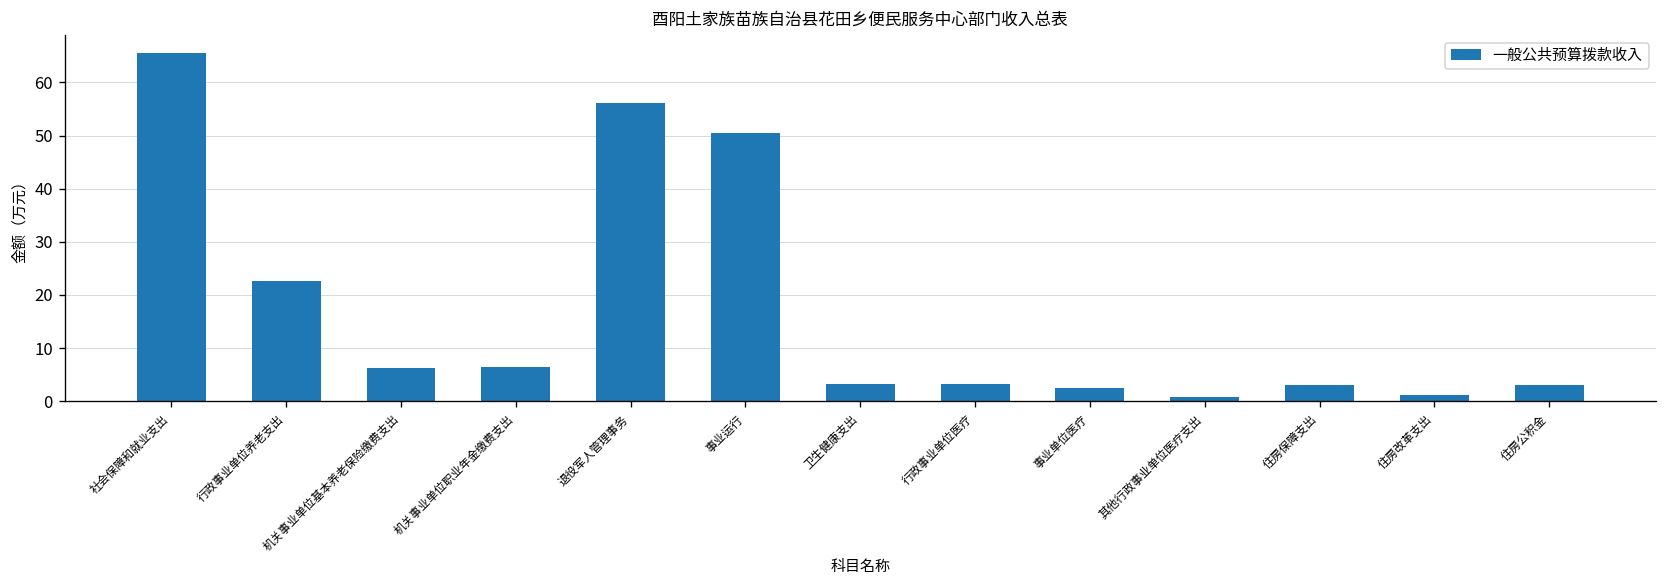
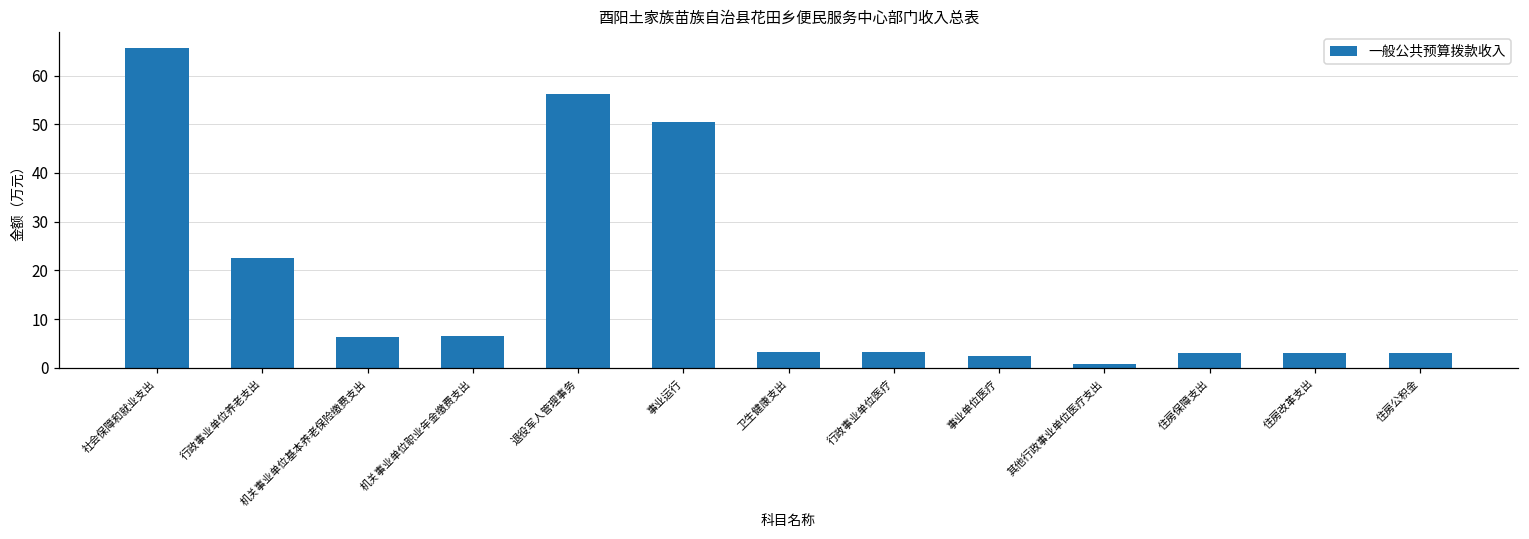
  {
    "社会保障和就业支出": 66,
    "行政事业单位养老支出": 23,
    "机关事业单位基本养老保险缴费支出": 6,
    "机关事业单位职业年金缴费支出": 6,
    "退役军人管理事务": 56,
    "事业运行": 50,
    "卫生健康支出": 3,
    "行政事业单位医疗": 3,
    "事业单位医疗": 2,
    "其他行政事业单位医疗支出": 1,
    "住房保障支出": 3,
-   "住房改革支出": 1,
+   "住房改革支出": 3,
    "住房公积金": 3
  }
